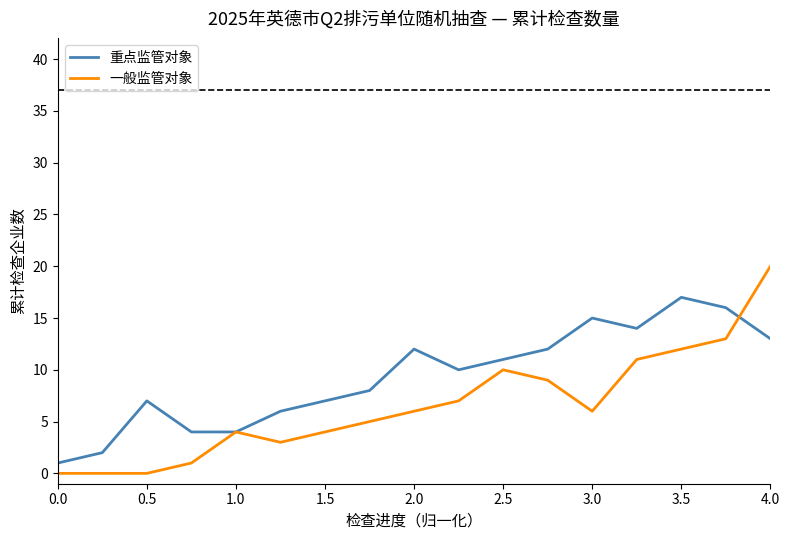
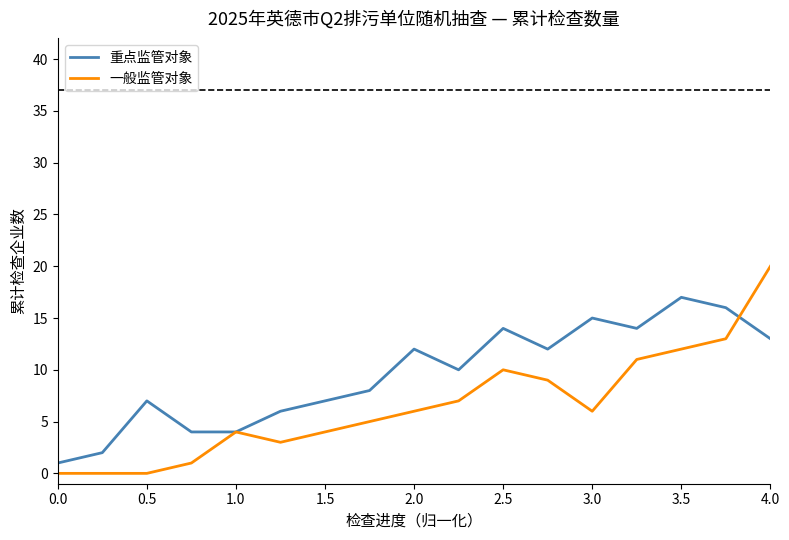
  {
    "重点监管对象": {
      "0.0": 1,
      "0.5": 7,
      "1.5": 7,
      "2.0": 12,
-     "2.5": 11,
+     "2.5": 14,
      "3.0": 15,
      "3.5": 17,
      "4.0": 13
    },
    "一般监管对象": {
      "0.0": 0,
      "0.5": 0,
      "1.5": 4,
      "2.0": 6,
      "2.5": 10,
      "3.0": 6,
      "3.5": 12,
      "4.0": 20
    }
  }
